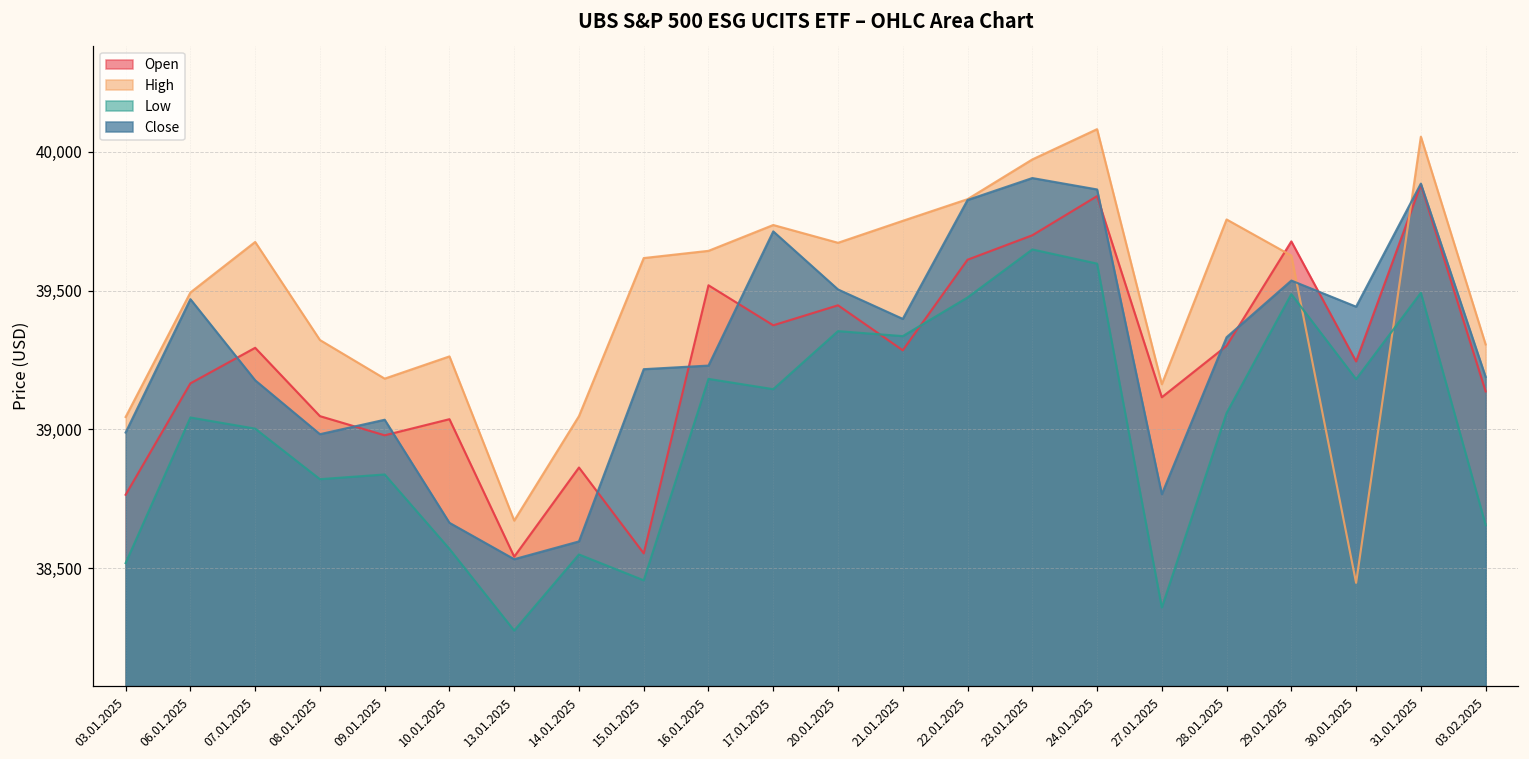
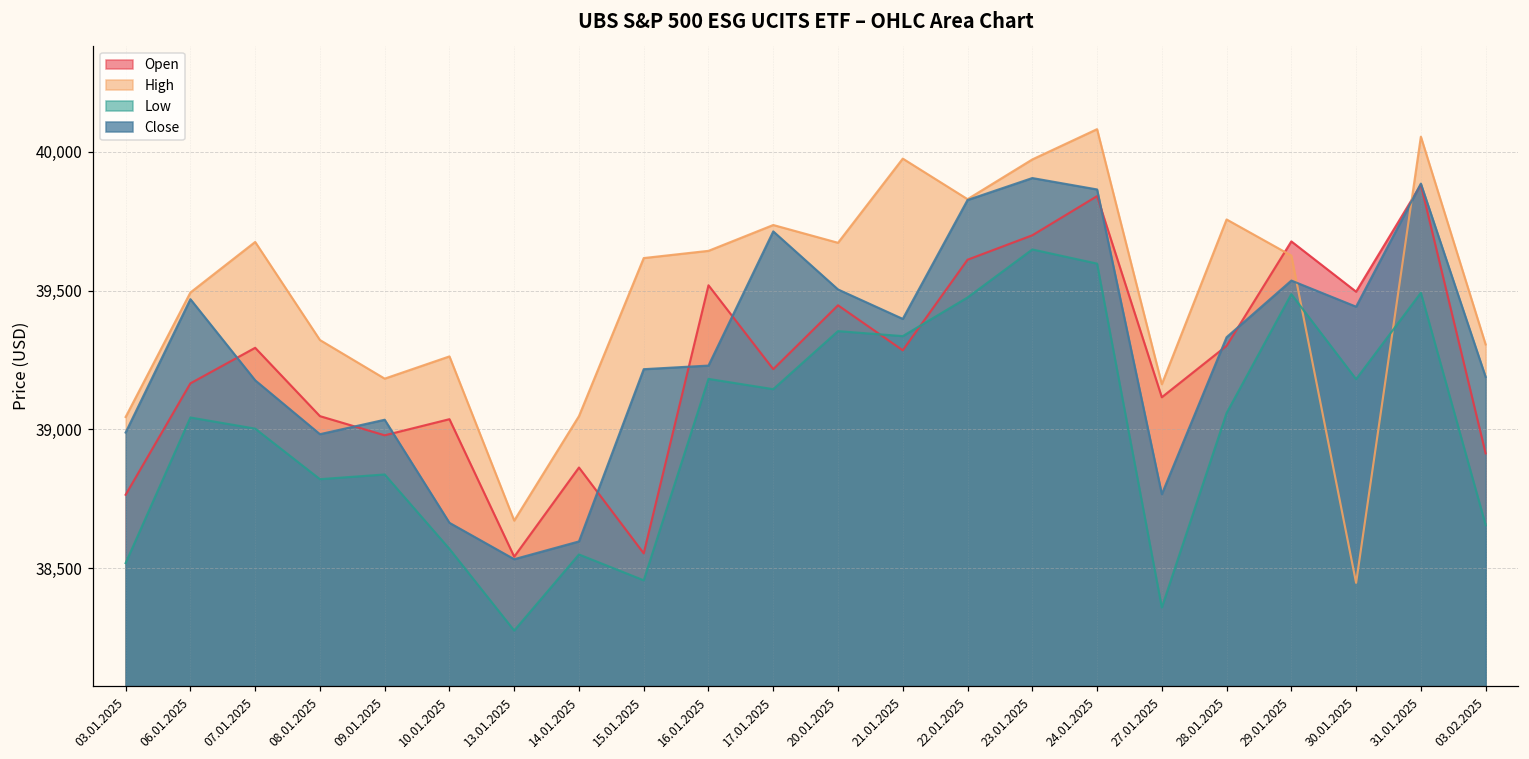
  {
    "Open": {
      "03.01.2025": "38,770",
      "06.01.2025": "39,170",
      "07.01.2025": "39,290",
      "08.01.2025": "39,050",
      "09.01.2025": "38,980",
      "10.01.2025": "39,040",
      "14.01.2025": "38,860",
      "15.01.2025": "38,550",
      "16.01.2025": "39,520",
-     "17.01.2025": "39,380",
+     "17.01.2025": "39,220",
      "20.01.2025": "39,450",
      "21.01.2025": "39,290",
      "22.01.2025": "39,610",
      "23.01.2025": "39,700",
      "24.01.2025": "39,840",
      "27.01.2025": "39,120",
      "28.01.2025": "39,300",
      "29.01.2025": "39,680",
-     "30.01.2025": "39,250",
-     "03.02.2025": "39,140"
+     "30.01.2025": "39,500",
+     "03.02.2025": "38,910"
    },
    "High": {
      "03.01.2025": "39,050",
      "06.01.2025": "39,490",
      "07.01.2025": "39,680",
      "08.01.2025": "39,320",
      "09.01.2025": "39,180",
      "10.01.2025": "39,260",
      "13.01.2025": "38,670",
      "14.01.2025": "39,050",
      "15.01.2025": "39,620",
      "16.01.2025": "39,640",
      "17.01.2025": "39,740",
      "20.01.2025": "39,670",
-     "21.01.2025": "39,750",
+     "21.01.2025": "39,980",
      "23.01.2025": "39,970",
      "24.01.2025": "40,080",
      "27.01.2025": "39,160",
      "28.01.2025": "39,760",
      "29.01.2025": "39,630",
      "30.01.2025": "38,450",
      "31.01.2025": "40,050",
      "03.02.2025": "39,310"
    }
  }
